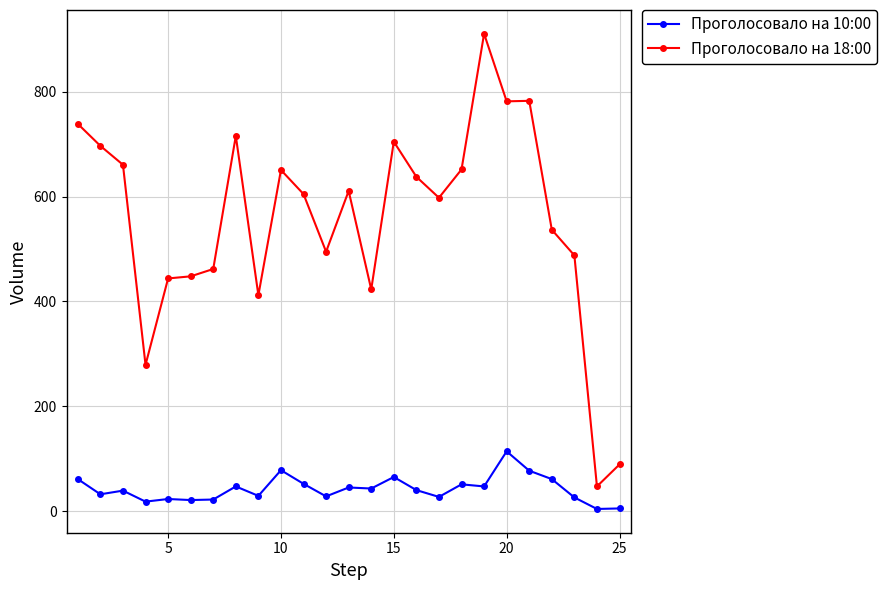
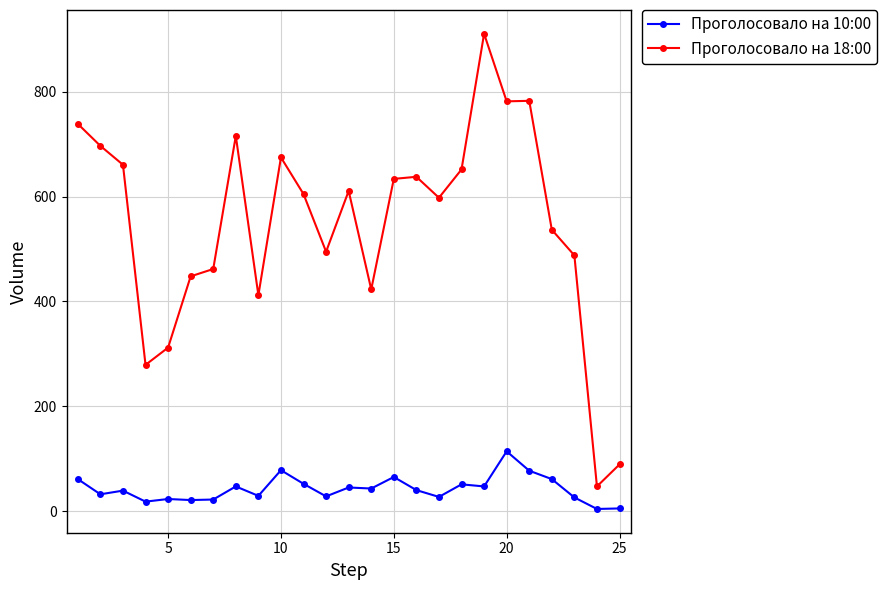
  {
    "Проголосовало на 10:00": {
      "5": 20,
      "10": 80,
      "15": 70,
      "20": 110,
      "25": 10
    },
    "Проголосовало на 18:00": {
-     "5": 440,
-     "10": 650,
-     "15": 710,
+     "5": 310,
+     "10": 680,
+     "15": 630,
      "20": 780,
      "25": 90
    }
  }
